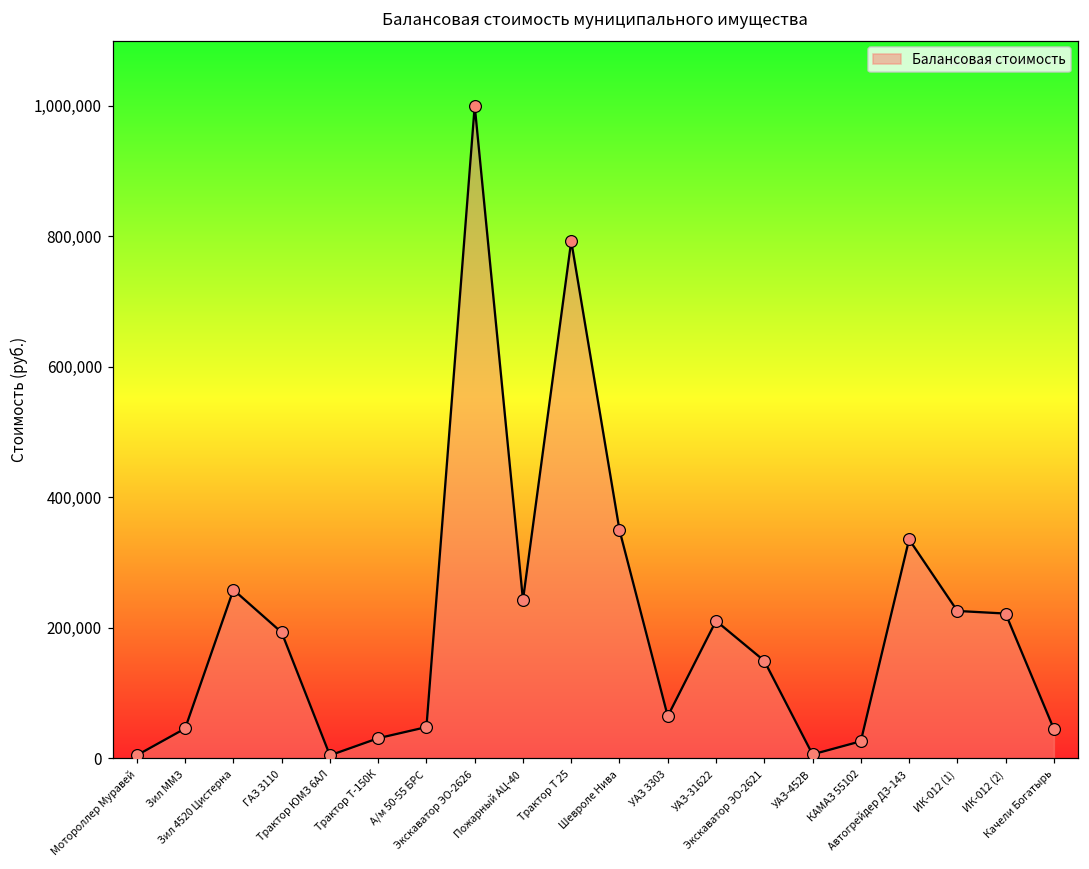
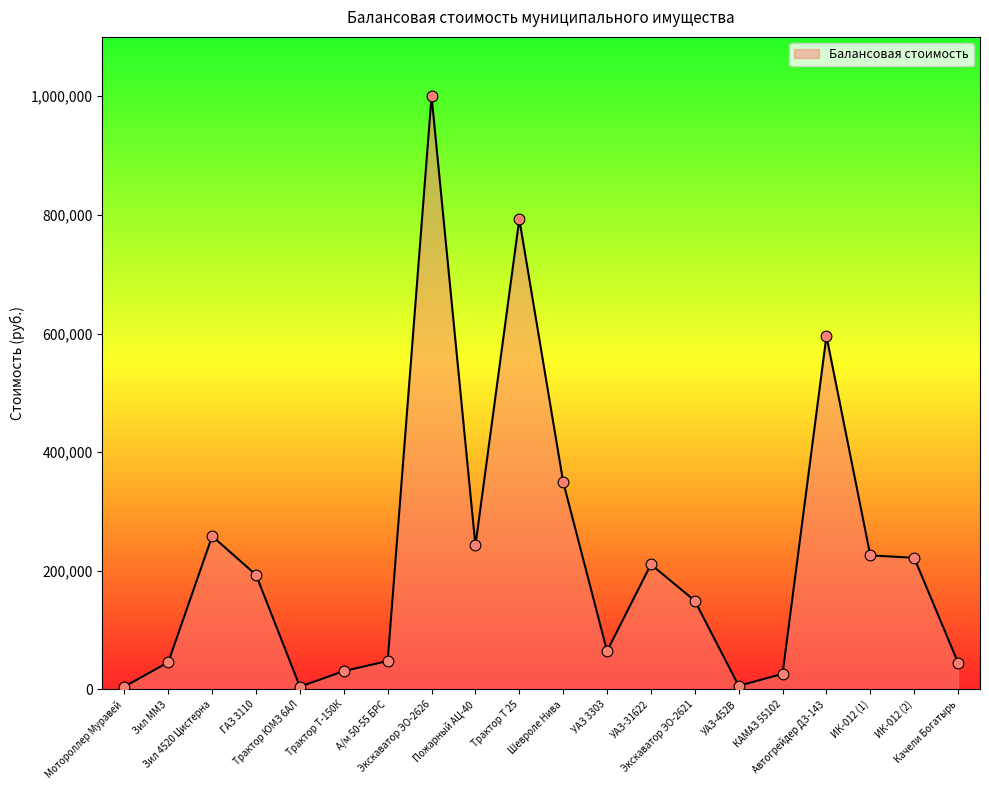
  {
    "Мотороллер Муравей": "0",
    "Зил ММЗ": "50,000",
    "Зил 4520 Цистерна": "260,000",
    "ГАЗ 3110": "190,000",
    "Трактор ЮМЗ 6АЛ": "0",
    "Трактор Т-150К": "30,000",
    "А/м 50-55 БРС": "50,000",
    "Экскаватор ЭО-2626": "1,000,000",
    "Пожарный АЦ-40": "240,000",
    "Трактор Т 25": "790,000",
    "Шевроле Нива": "350,000",
    "УАЗ 3303": "60,000",
    "УАЗ-31622": "210,000",
    "Экскаватор ЭО-2621": "150,000",
    "УАЗ-452В": "10,000",
    "КАМАЗ 55102": "30,000",
-   "Автогрейдер ДЗ-143": "340,000",
+   "Автогрейдер ДЗ-143": "600,000",
    "ИК-012 (1)": "230,000",
    "ИК-012 (2)": "220,000",
    "Качели Богатырь": "50,000"
  }
